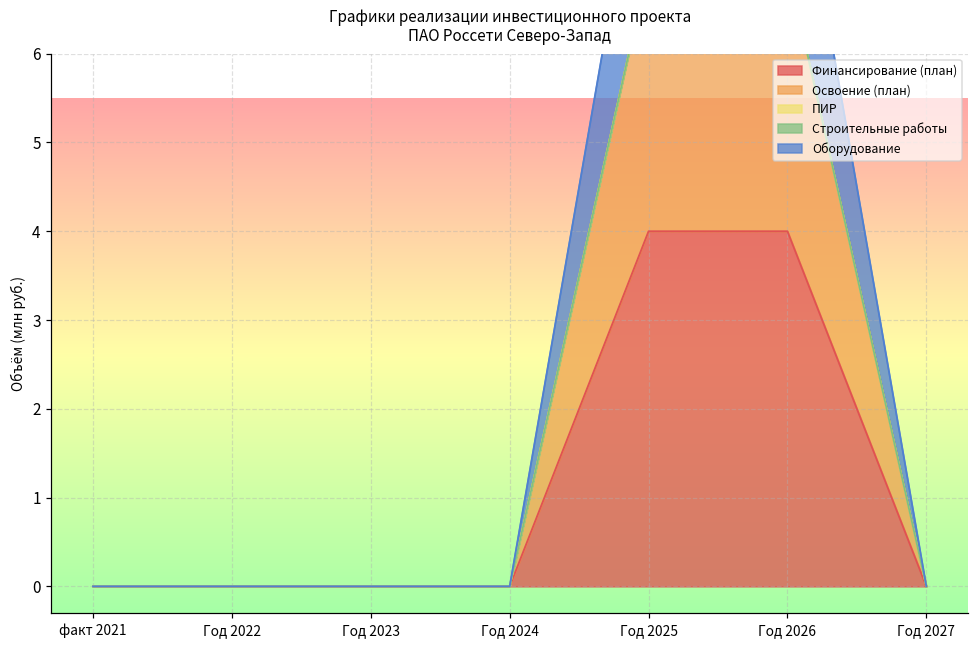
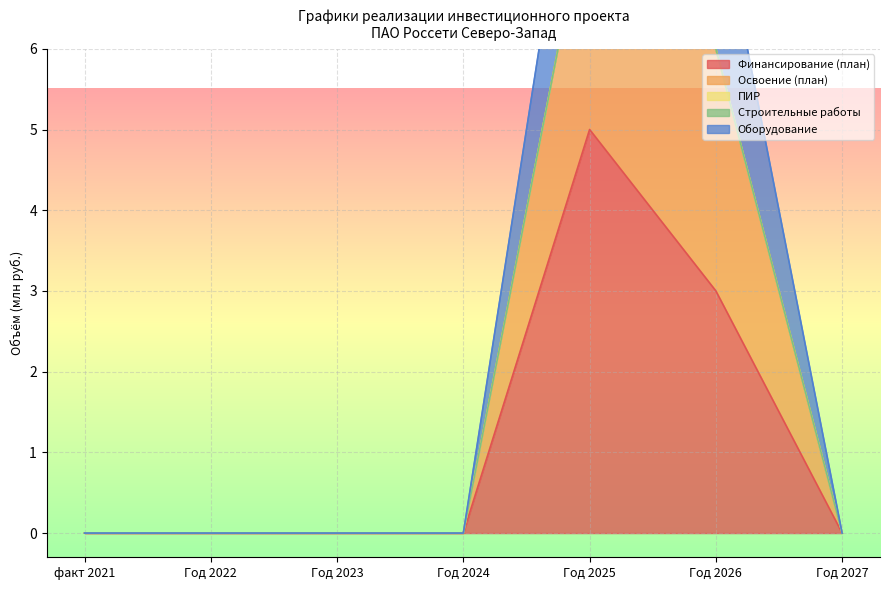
  {
    "Финансирование (план)": {
-     "Год 2025": 4,
-     "Год 2026": 4
+     "Год 2025": 5,
+     "Год 2026": 3
    }
  }
